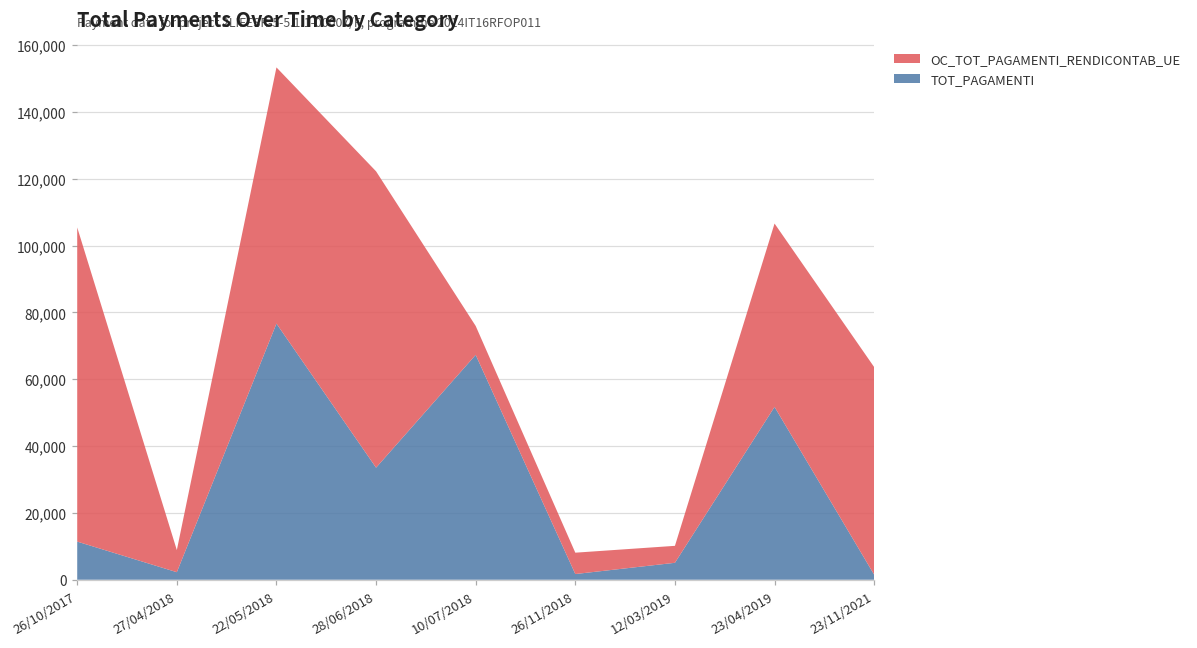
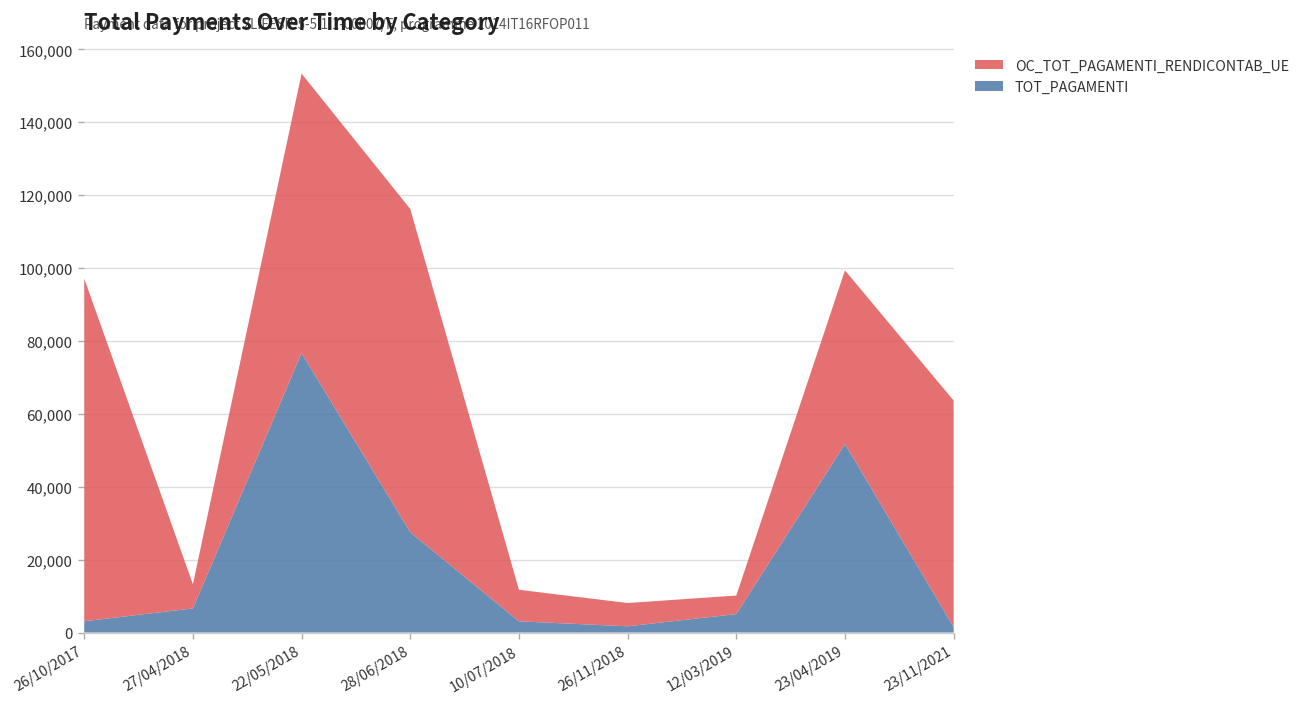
  {
    "TOT_PAGAMENTI": {
-     "26/10/2017": "11,000",
-     "27/04/2018": "2,000",
+     "26/10/2017": "3,000",
+     "27/04/2018": "7,000",
      "22/05/2018": "77,000",
-     "28/06/2018": "34,000",
-     "10/07/2018": "67,000",
+     "28/06/2018": "28,000",
+     "10/07/2018": "3,000",
      "26/11/2018": "2,000",
      "12/03/2019": "5,000",
      "23/04/2019": "52,000",
      "23/11/2021": "2,000"
    },
    "OC_TOT_PAGAMENTI_RENDICONTAB_UE": {
      "26/10/2017": "94,000",
      "27/04/2018": "7,000",
      "22/05/2018": "77,000",
      "28/06/2018": "89,000",
      "10/07/2018": "9,000",
      "26/11/2018": "6,000",
      "12/03/2019": "5,000",
-     "23/04/2019": "55,000",
+     "23/04/2019": "48,000",
      "23/11/2021": "62,000"
    }
  }
